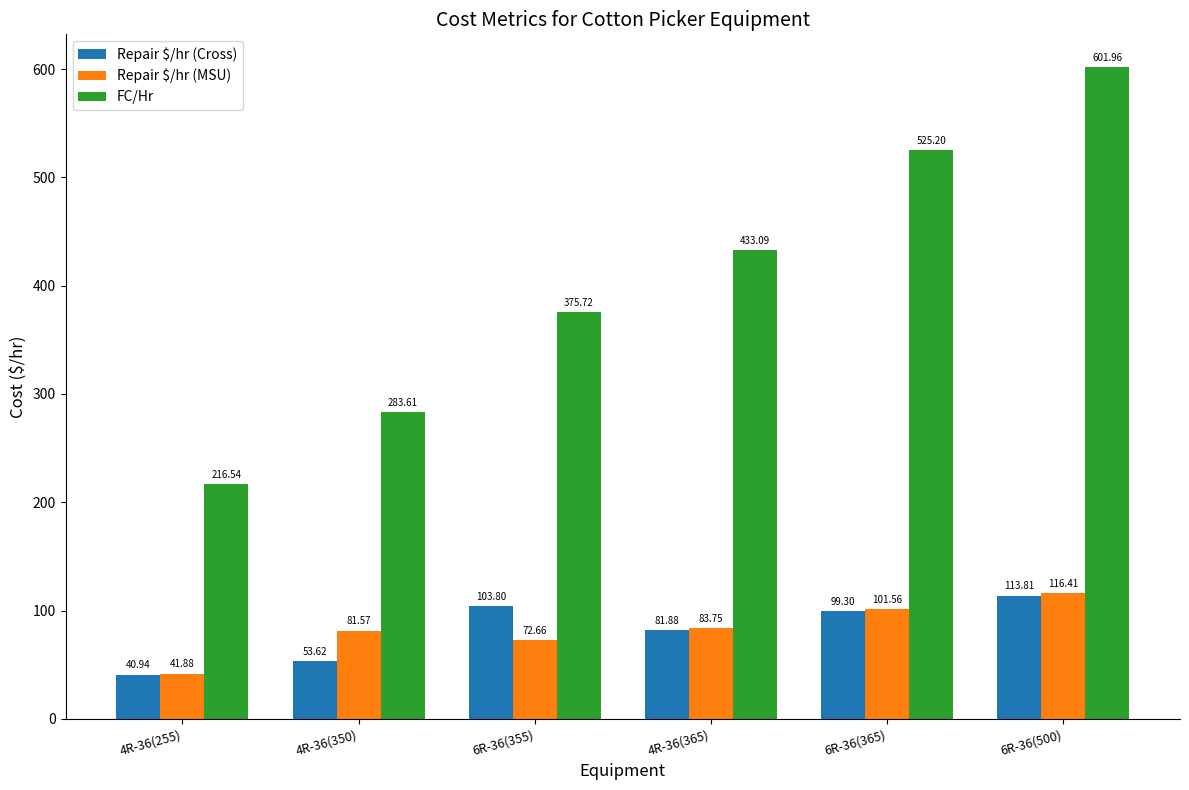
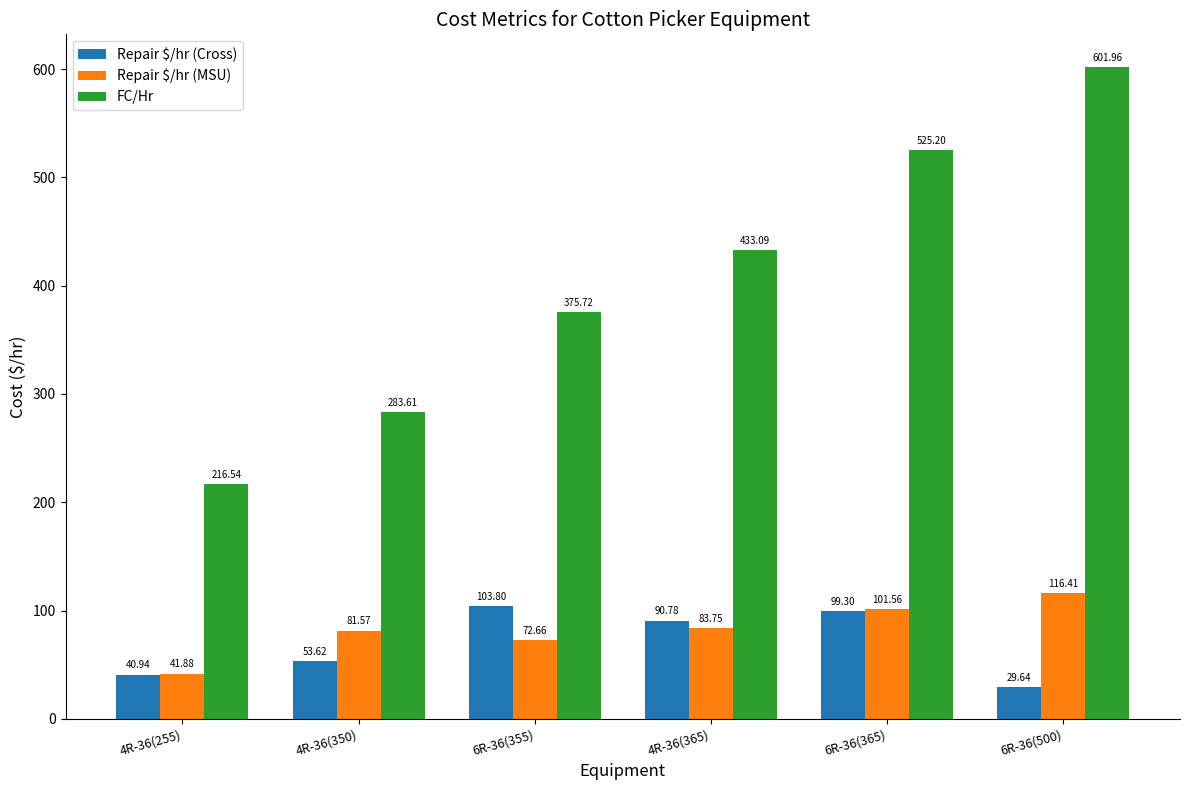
  {
    "Repair $/hr (Cross)": {
      "4R-36(255)": 40.94,
      "4R-36(350)": 53.62,
      "6R-36(355)": 103.80,
-     "4R-36(365)": 81.88,
+     "4R-36(365)": 90.78,
      "6R-36(365)": 99.30,
-     "6R-36(500)": 113.81
+     "6R-36(500)": 29.64
    },
    "Repair $/hr (MSU)": {
      "4R-36(255)": 41.88,
      "4R-36(350)": 81.57,
      "6R-36(355)": 72.66,
      "4R-36(365)": 83.75,
      "6R-36(365)": 101.56,
      "6R-36(500)": 116.41
    },
    "FC/Hr": {
      "4R-36(255)": 216.54,
      "4R-36(350)": 283.61,
      "6R-36(355)": 375.72,
      "4R-36(365)": 433.09,
      "6R-36(365)": 525.20,
      "6R-36(500)": 601.96
    }
  }
